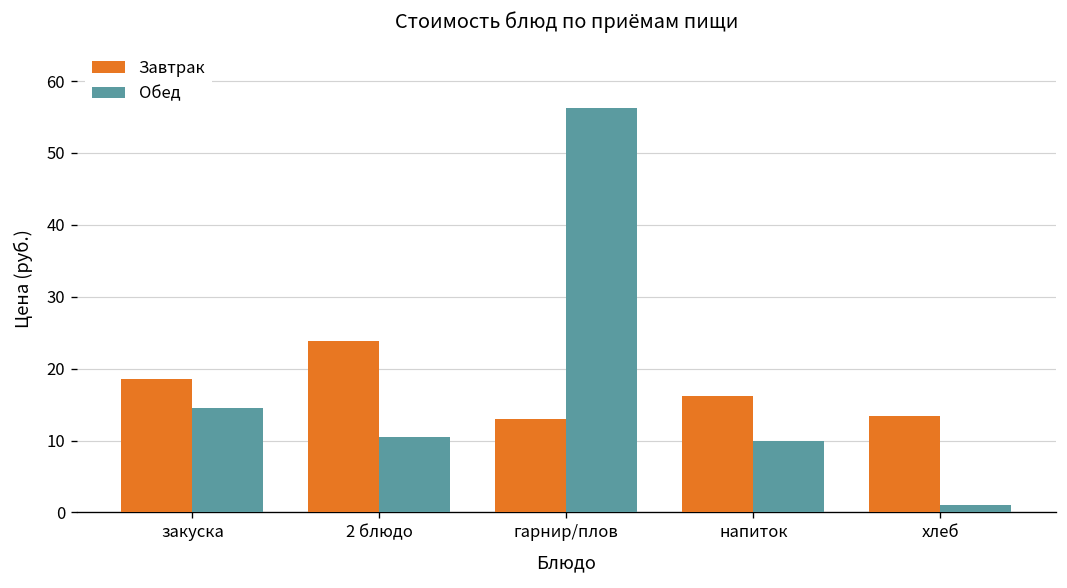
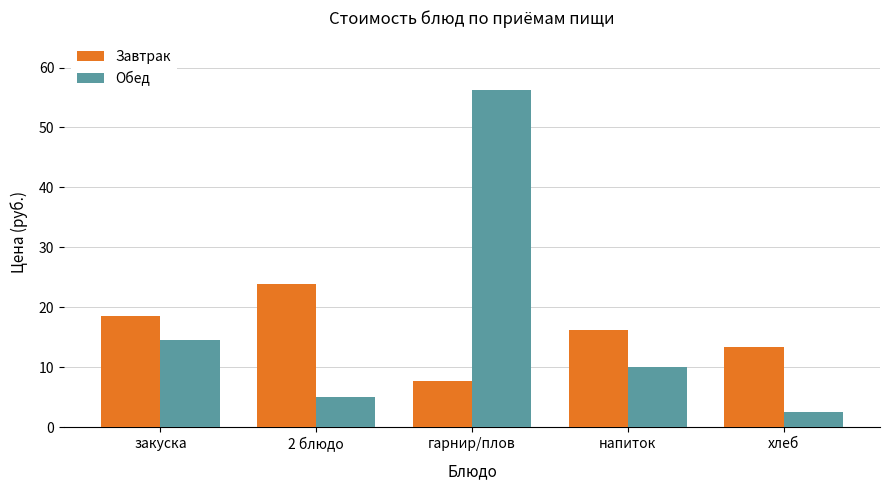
  {
    "Завтрак": {
      "закуска": 19,
      "2 блюдо": 24,
-     "гарнир/плов": 13,
+     "гарнир/плов": 8,
      "напиток": 16,
      "хлеб": 13
    },
    "Обед": {
      "закуска": 15,
-     "2 блюдо": 11,
+     "2 блюдо": 5,
      "гарнир/плов": 56,
      "напиток": 10,
-     "хлеб": 1
+     "хлеб": 3
    }
  }
